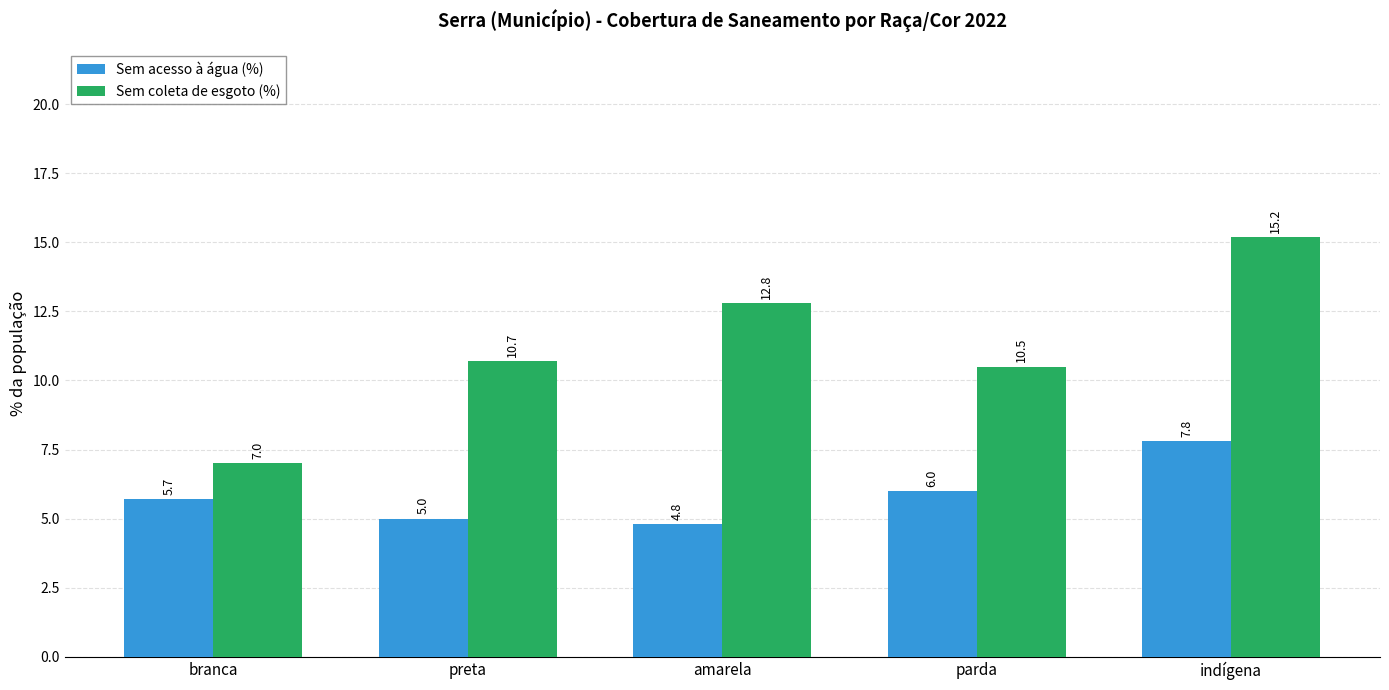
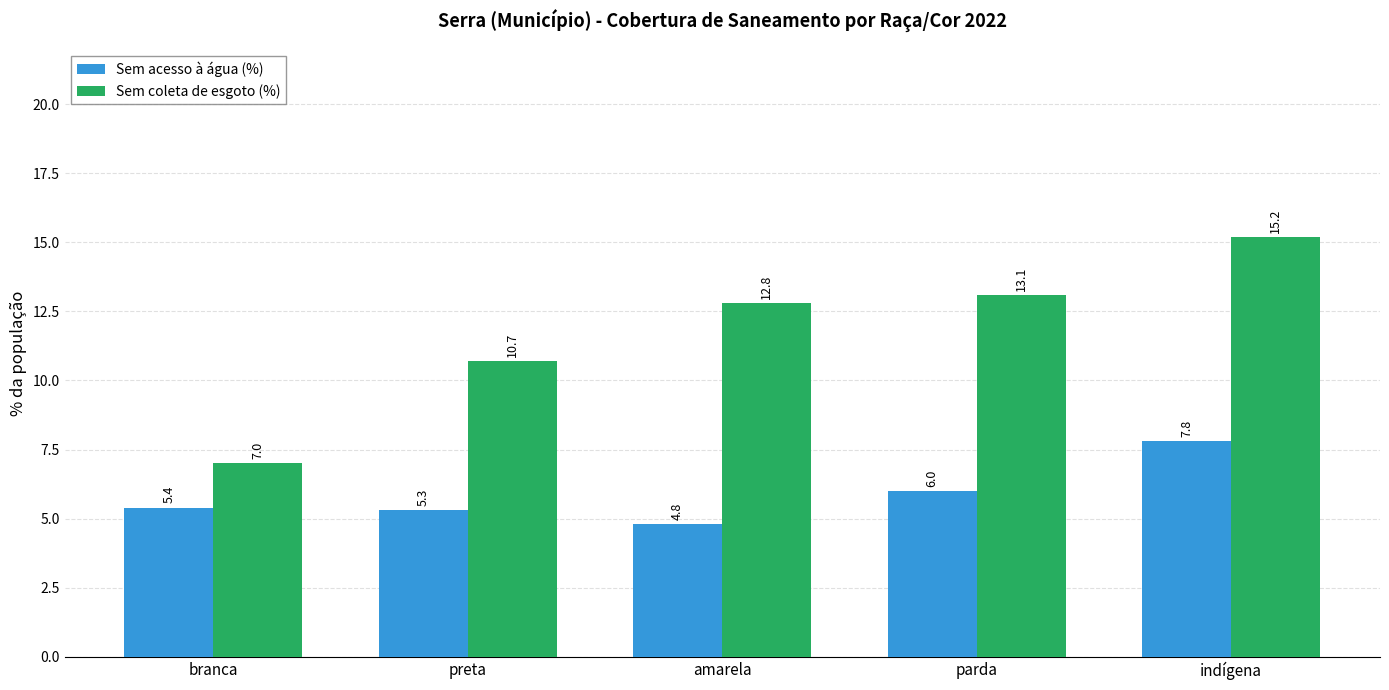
  {
    "Sem acesso à água (%)": {
-     "branca": 5.7,
-     "preta": 5.0,
+     "branca": 5.4,
+     "preta": 5.3,
      "amarela": 4.8,
      "parda": 6.0,
      "indígena": 7.8
    },
    "Sem coleta de esgoto (%)": {
      "branca": 7.0,
      "preta": 10.7,
      "amarela": 12.8,
-     "parda": 10.5,
+     "parda": 13.1,
      "indígena": 15.2
    }
  }
